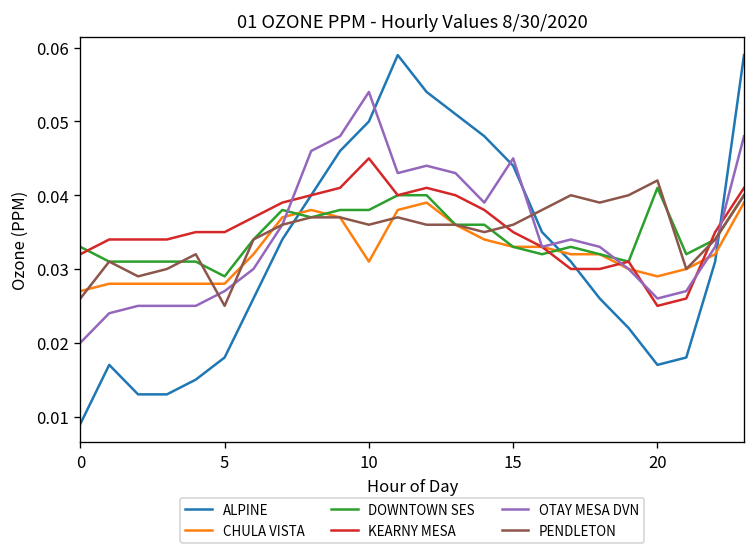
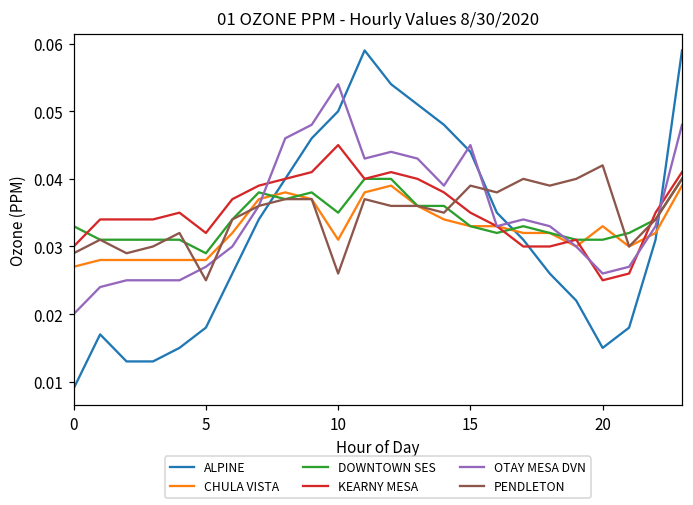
  {
    "ALPINE": {
      "0": 0.009,
      "5": 0.018,
      "10": 0.050,
      "15": 0.044,
-     "20": 0.017
+     "20": 0.015
    },
    "CHULA VISTA": {
      "0": 0.027,
      "5": 0.028,
      "10": 0.031,
-     "20": 0.029
+     "20": 0.033
    },
    "DOWNTOWN SES": {
      "0": 0.033,
      "5": 0.029,
-     "10": 0.038,
-     "20": 0.041
+     "10": 0.035,
+     "20": 0.031
    },
    "KEARNY MESA": {
-     "0": 0.032,
-     "5": 0.035,
+     "0": 0.030,
+     "5": 0.032,
      "10": 0.045,
      "15": 0.035,
      "20": 0.025
    },
    "OTAY MESA DVN": {
      "0": 0.020,
      "5": 0.027,
      "10": 0.054,
      "15": 0.045,
      "20": 0.026
    },
    "PENDLETON": {
-     "0": 0.026,
+     "0": 0.029,
      "5": 0.025,
-     "10": 0.036,
-     "15": 0.036,
+     "10": 0.026,
+     "15": 0.039,
      "20": 0.042
    }
  }
